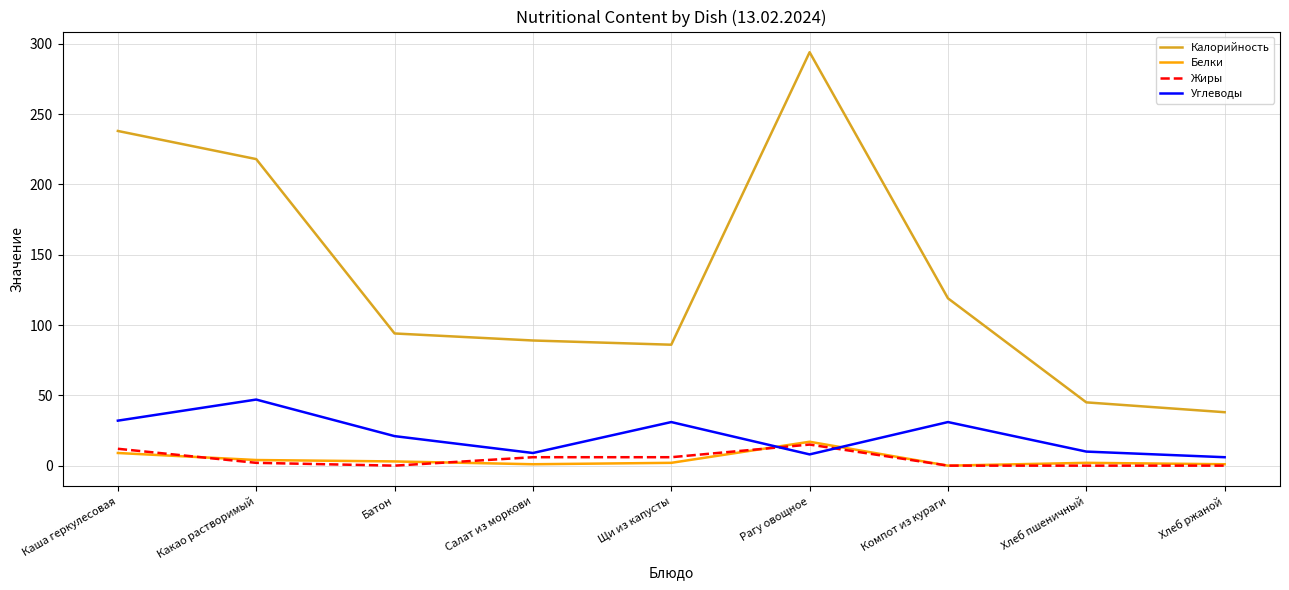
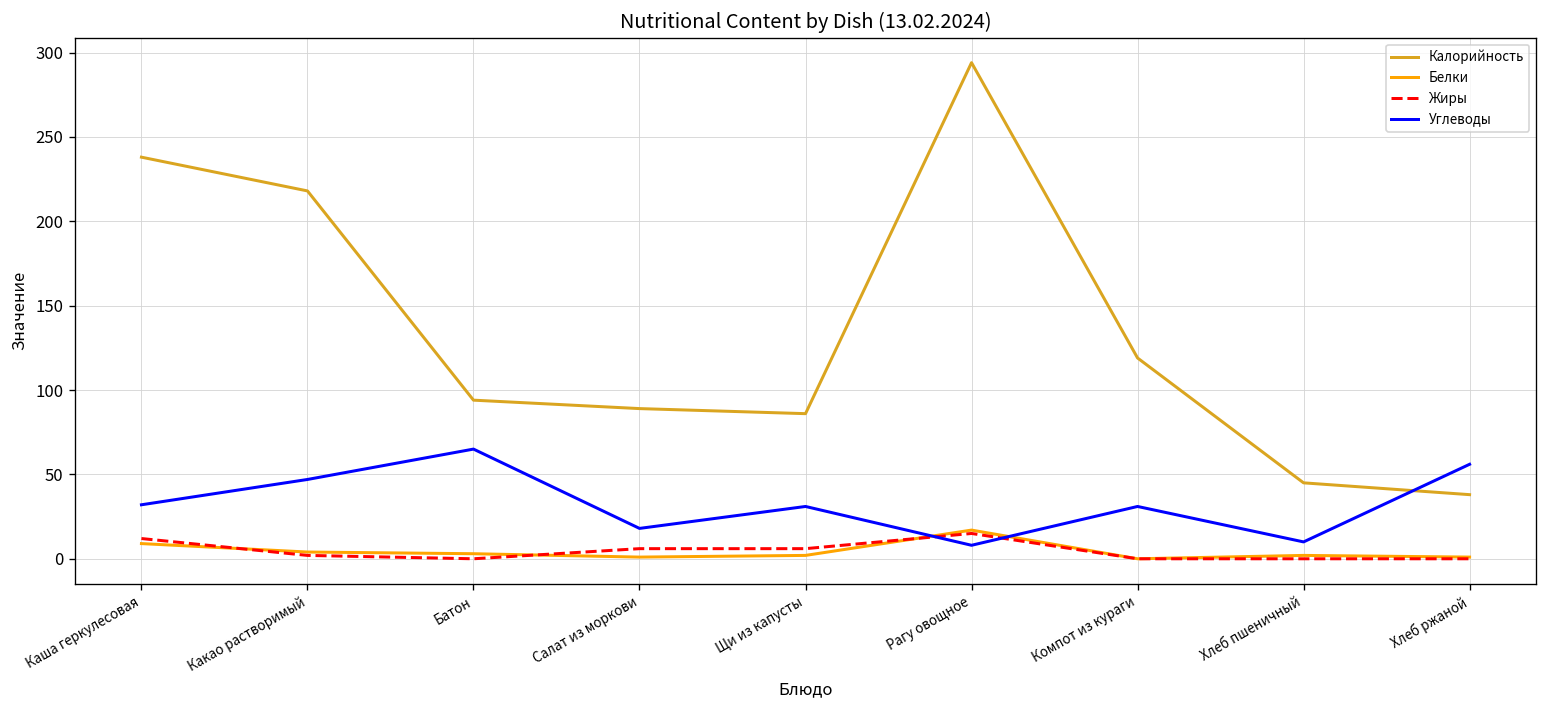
  {
    "Жиры": {
      "Каша геркулесовая": 12,
      "Какао растворимый": 2,
      "Батон": 0,
      "Салат из моркови": 6,
      "Щи из капусты": 6,
      "Рагу овощное": 15,
      "Хлеб пшеничный": 0
    },
    "Углеводы": {
      "Каша геркулесовая": 32,
      "Какао растворимый": 47,
-     "Батон": 21,
-     "Салат из моркови": 9,
+     "Батон": 65,
+     "Салат из моркови": 18,
      "Щи из капусты": 31,
      "Рагу овощное": 8,
      "Компот из кураги": 31,
      "Хлеб пшеничный": 10,
-     "Хлеб ржаной": 6
+     "Хлеб ржаной": 56
    }
  }
